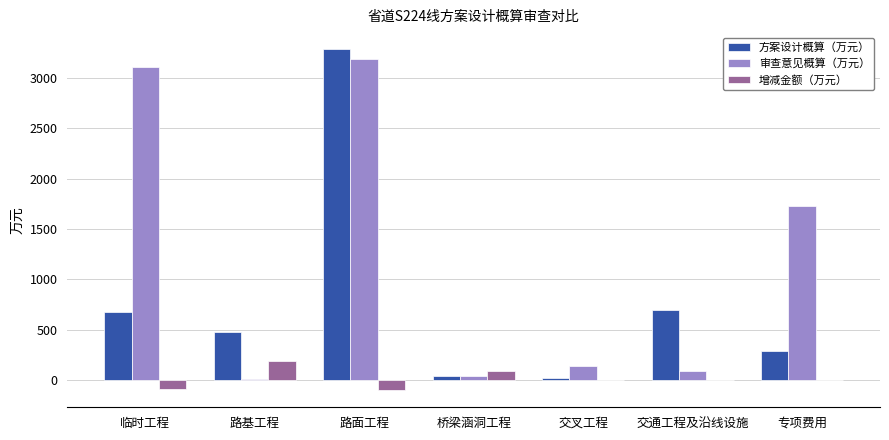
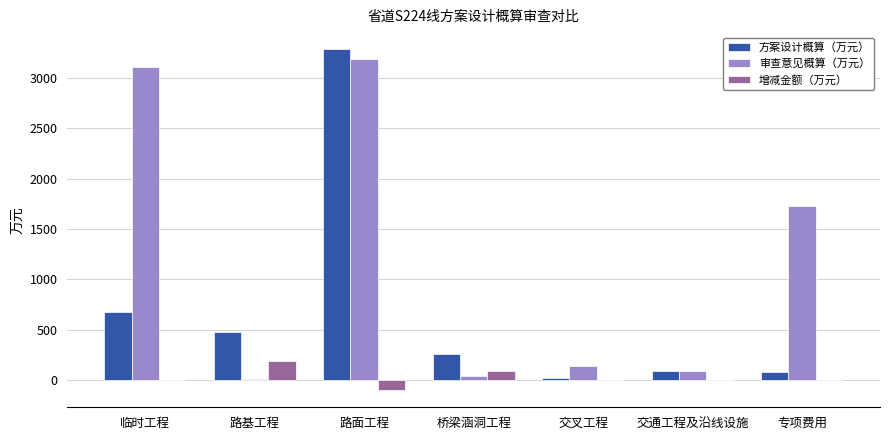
  {
    "方案设计概算（万元）": {
      "临时工程": 680,
      "路基工程": 480,
      "路面工程": 3280,
-     "桥梁涵洞工程": 40,
-     "交通工程及沿线设施": 700,
-     "专项费用": 290
+     "桥梁涵洞工程": 260,
+     "交通工程及沿线设施": 90,
+     "专项费用": 80
    },
    "审查意见概算（万元）": {
      "临时工程": 3100,
      "路面工程": 3180,
      "桥梁涵洞工程": 40,
      "交叉工程": 140,
      "交通工程及沿线设施": 90,
      "专项费用": 1730
    },
    "增减金额（万元）": {
-     "临时工程": -80,
+     "临时工程": 0,
      "路基工程": 190,
      "路面工程": -100,
      "桥梁涵洞工程": 90
    }
  }
